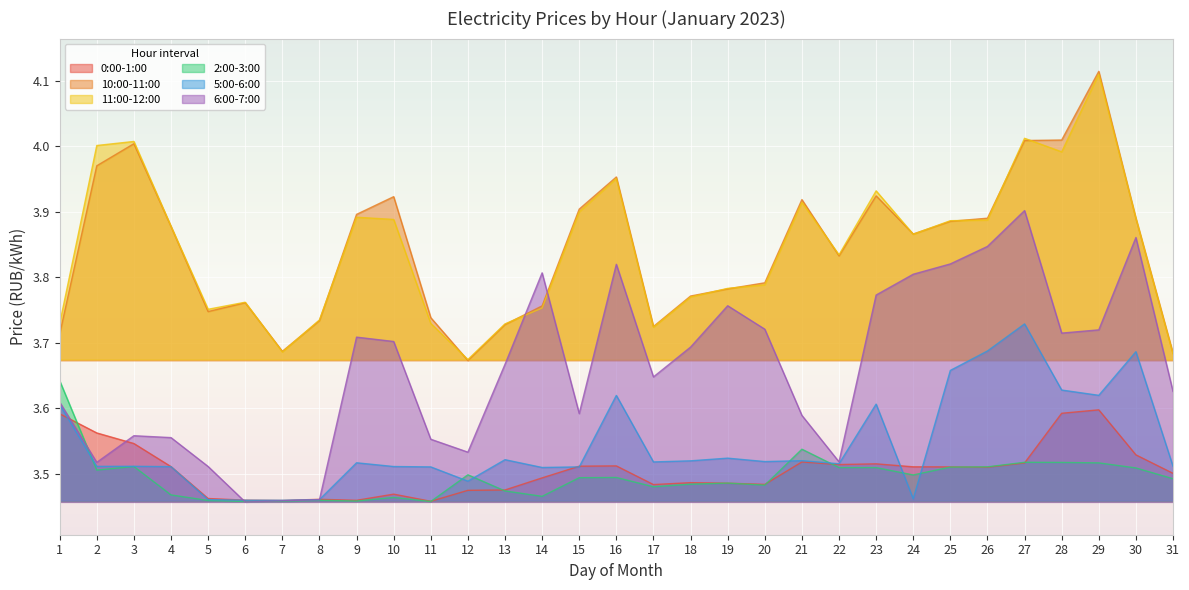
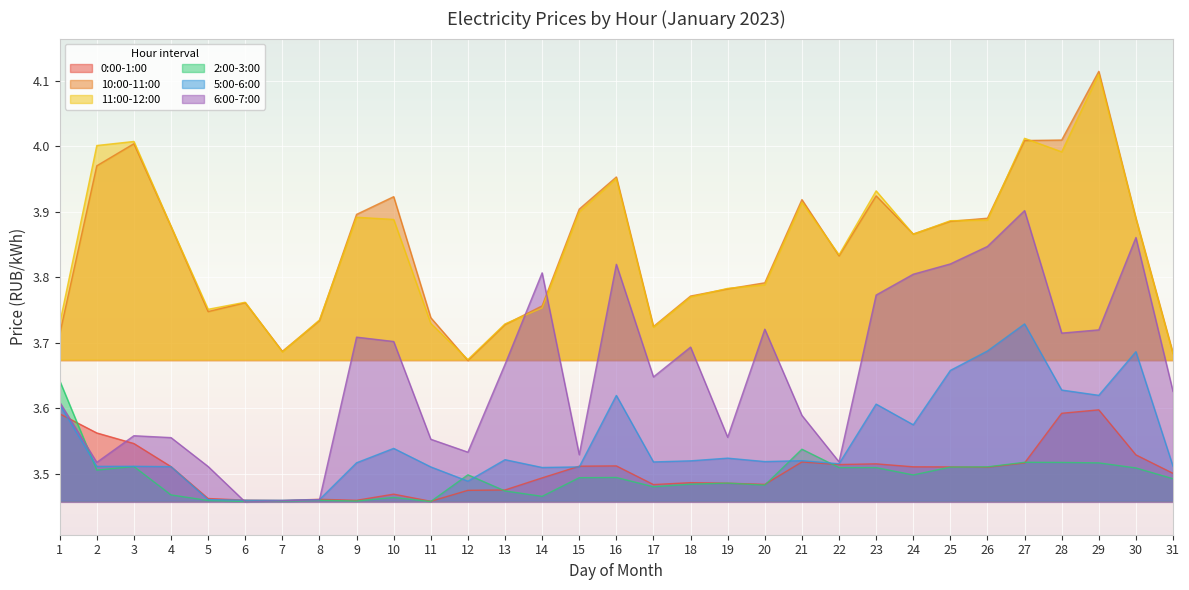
  {
    "2:00-3:00": {
      "1": 3.64,
      "2": 3.51,
      "4": 3.47,
      "10": 3.46,
      "12": 3.50,
      "14": 3.47,
      "15": 3.49,
      "16": 3.49,
      "21": 3.54,
      "22": 3.51,
      "23": 3.51,
      "24": 3.50,
      "28": 3.52,
      "29": 3.52,
      "30": 3.51,
      "31": 3.49
    },
    "5:00-6:00": {
      "2": 3.51,
      "9": 3.52,
-     "10": 3.51,
+     "10": 3.54,
      "11": 3.51,
      "12": 3.49,
      "13": 3.52,
      "14": 3.51,
      "16": 3.62,
      "17": 3.52,
      "18": 3.52,
      "19": 3.52,
      "20": 3.52,
      "23": 3.61,
-     "24": 3.46,
+     "24": 3.58,
      "25": 3.66,
      "26": 3.69,
      "27": 3.73,
      "28": 3.63,
      "29": 3.62,
      "30": 3.69,
      "31": 3.51
    },
    "6:00-7:00": {
      "2": 3.52,
      "3": 3.56,
      "4": 3.56,
      "5": 3.51,
      "9": 3.71,
      "10": 3.70,
      "11": 3.55,
      "12": 3.53,
      "13": 3.67,
      "14": 3.81,
-     "15": 3.59,
+     "15": 3.53,
      "16": 3.82,
      "17": 3.65,
      "18": 3.69,
-     "19": 3.76,
+     "19": 3.56,
      "20": 3.72,
      "21": 3.59,
      "23": 3.77,
      "24": 3.80,
      "25": 3.82,
      "26": 3.85,
      "27": 3.90,
      "28": 3.72,
      "29": 3.72,
      "30": 3.86,
      "31": 3.63
    }
  }
